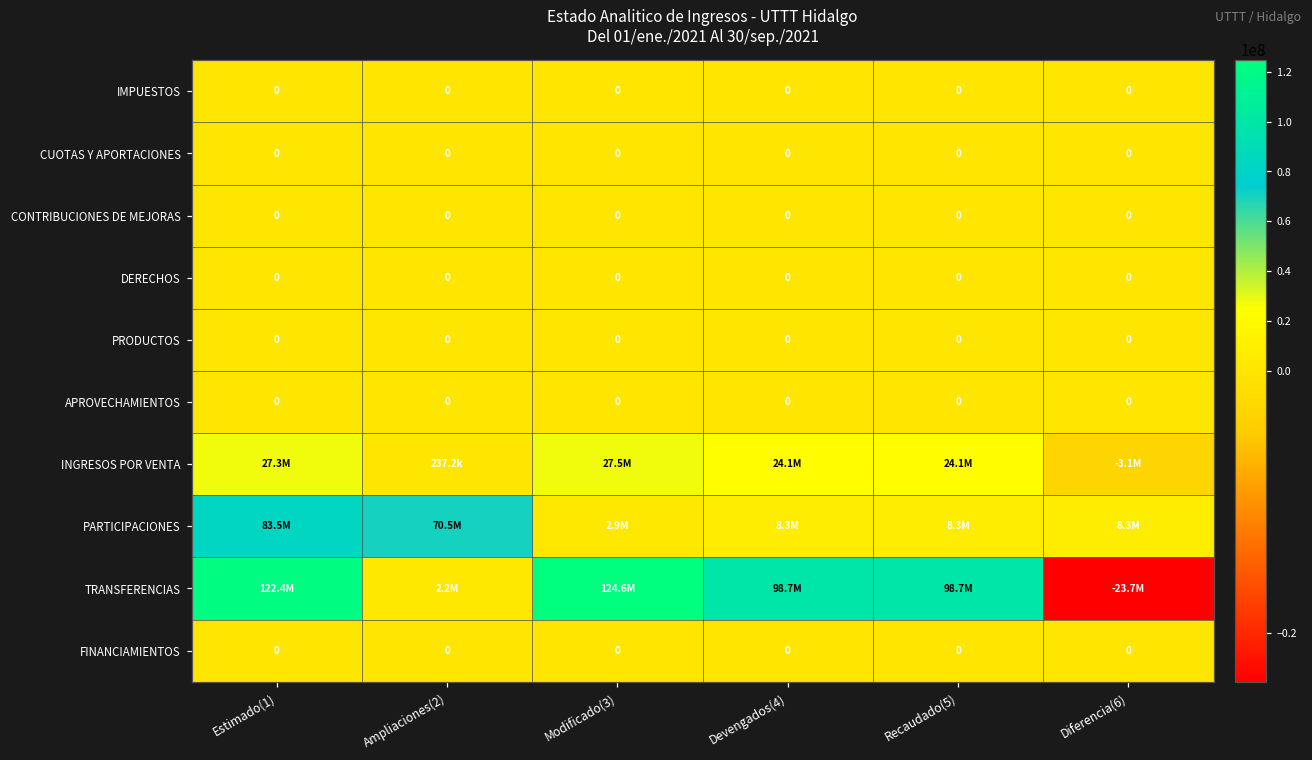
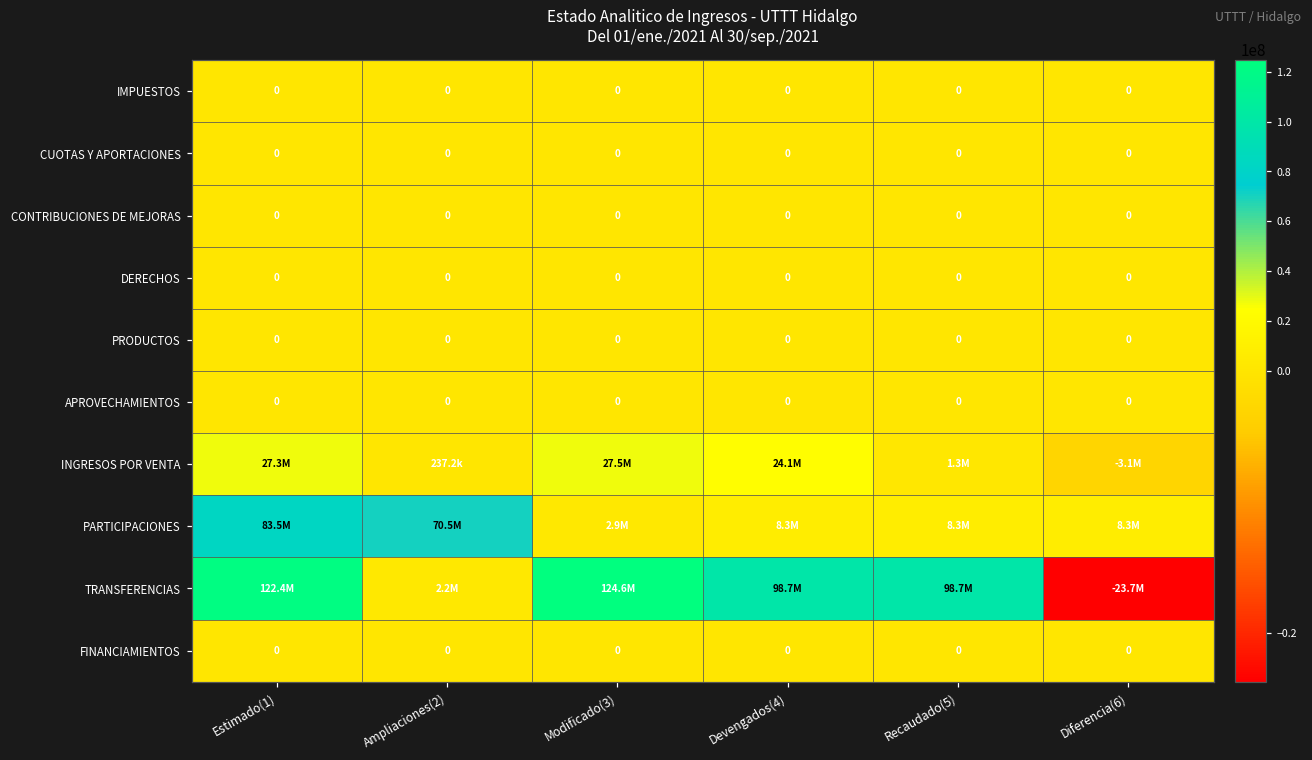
  {
    "IMPUESTOS": {
      "Estimado(1)": "0",
      "Ampliaciones(2)": "0",
      "Modificado(3)": "0",
      "Devengados(4)": "0",
      "Recaudado(5)": "0",
      "Diferencia(6)": "0"
    },
    "CUOTAS Y APORTACIONES": {
      "Estimado(1)": "0",
      "Ampliaciones(2)": "0",
      "Modificado(3)": "0",
      "Devengados(4)": "0",
      "Recaudado(5)": "0",
      "Diferencia(6)": "0"
    },
    "CONTRIBUCIONES DE MEJORAS": {
      "Estimado(1)": "0",
      "Ampliaciones(2)": "0",
      "Modificado(3)": "0",
      "Devengados(4)": "0",
      "Recaudado(5)": "0",
      "Diferencia(6)": "0"
    },
    "DERECHOS": {
      "Estimado(1)": "0",
      "Ampliaciones(2)": "0",
      "Modificado(3)": "0",
      "Devengados(4)": "0",
      "Recaudado(5)": "0",
      "Diferencia(6)": "0"
    },
    "PRODUCTOS": {
      "Estimado(1)": "0",
      "Ampliaciones(2)": "0",
      "Modificado(3)": "0",
      "Devengados(4)": "0",
      "Recaudado(5)": "0",
      "Diferencia(6)": "0"
    },
    "APROVECHAMIENTOS": {
      "Estimado(1)": "0",
      "Ampliaciones(2)": "0",
      "Modificado(3)": "0",
      "Devengados(4)": "0",
      "Recaudado(5)": "0",
      "Diferencia(6)": "0"
    },
    "INGRESOS POR VENTA": {
      "Estimado(1)": "27.3M",
      "Ampliaciones(2)": "237.2k",
      "Modificado(3)": "27.5M",
      "Devengados(4)": "24.1M",
-     "Recaudado(5)": "24.1M",
+     "Recaudado(5)": "1.3M",
      "Diferencia(6)": "-3.1M"
    },
    "PARTICIPACIONES": {
      "Estimado(1)": "83.5M",
      "Ampliaciones(2)": "70.5M",
      "Modificado(3)": "2.9M",
      "Devengados(4)": "8.3M",
      "Recaudado(5)": "8.3M",
      "Diferencia(6)": "8.3M"
    },
    "TRANSFERENCIAS": {
      "Estimado(1)": "122.4M",
      "Ampliaciones(2)": "2.2M",
      "Modificado(3)": "124.6M",
      "Devengados(4)": "98.7M",
      "Recaudado(5)": "98.7M",
      "Diferencia(6)": "-23.7M"
    },
    "FINANCIAMIENTOS": {
      "Estimado(1)": "0",
      "Ampliaciones(2)": "0",
      "Modificado(3)": "0",
      "Devengados(4)": "0",
      "Recaudado(5)": "0",
      "Diferencia(6)": "0"
    }
  }
